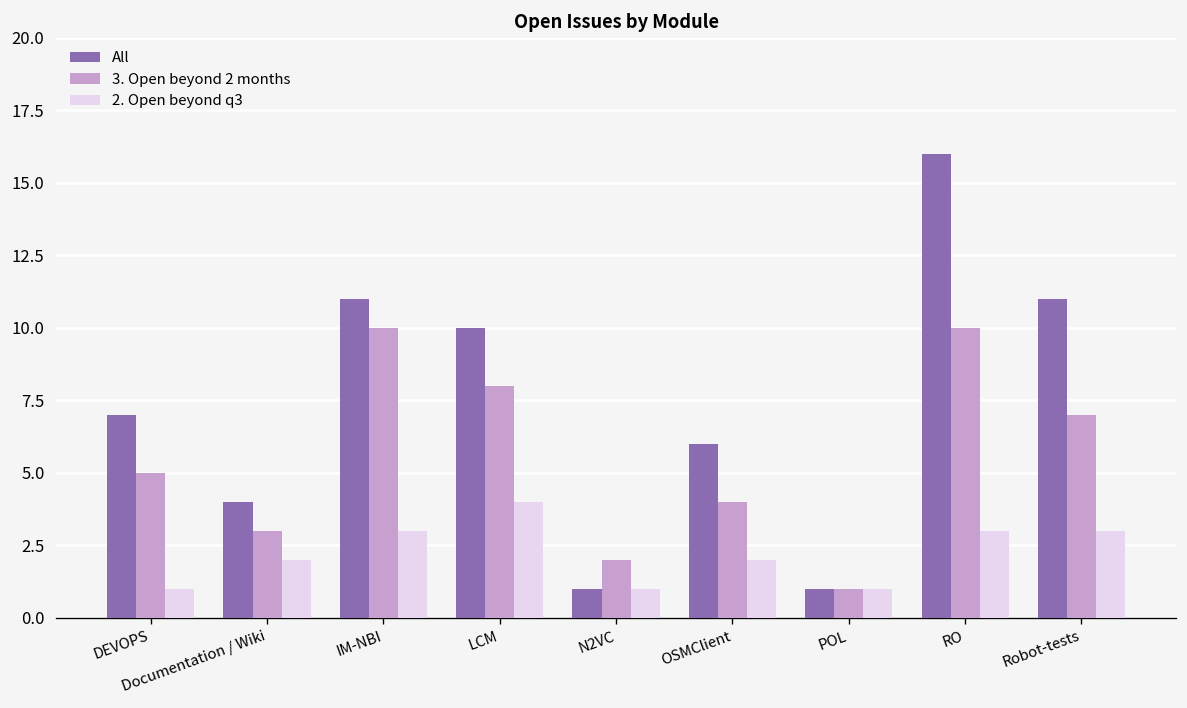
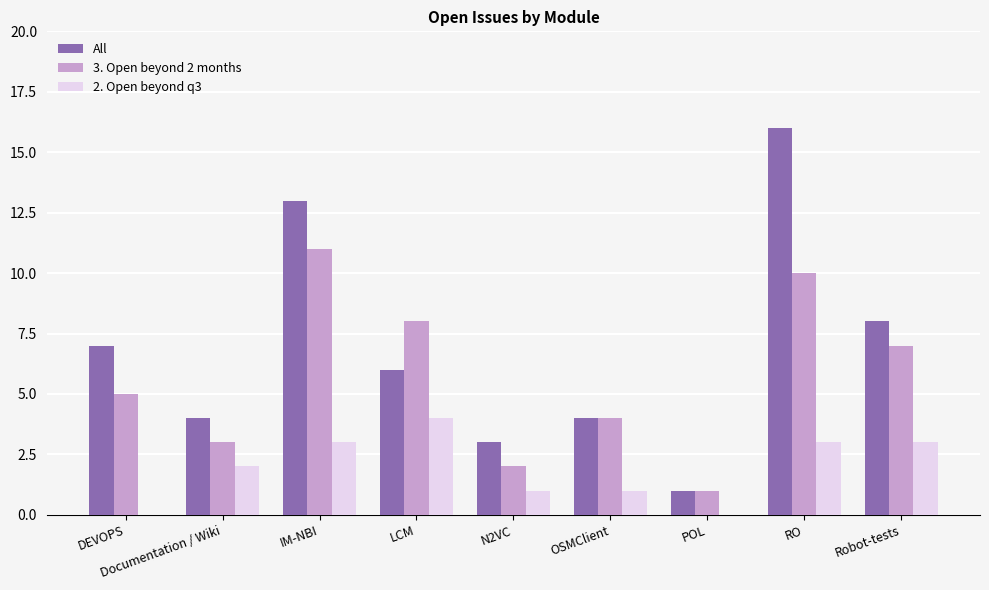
  {
    "All": {
      "DEVOPS": 7,
      "Documentation / Wiki": 4,
-     "IM-NBI": 11,
-     "LCM": 10,
-     "N2VC": 1,
-     "OSMClient": 6,
+     "IM-NBI": 13,
+     "LCM": 6,
+     "N2VC": 3,
+     "OSMClient": 4,
      "POL": 1,
      "RO": 16,
-     "Robot-tests": 11
+     "Robot-tests": 8
    },
    "3. Open beyond 2 months": {
      "DEVOPS": 5,
      "Documentation / Wiki": 3,
-     "IM-NBI": 10,
+     "IM-NBI": 11,
      "LCM": 8,
      "N2VC": 2,
      "OSMClient": 4,
      "POL": 1,
      "RO": 10,
      "Robot-tests": 7
    },
    "2. Open beyond q3": {
-     "DEVOPS": 1,
+     "DEVOPS": 0,
      "Documentation / Wiki": 2,
      "IM-NBI": 3,
      "LCM": 4,
      "N2VC": 1,
-     "OSMClient": 2,
-     "POL": 1,
+     "OSMClient": 1,
+     "POL": 0,
      "RO": 3,
      "Robot-tests": 3
    }
  }
